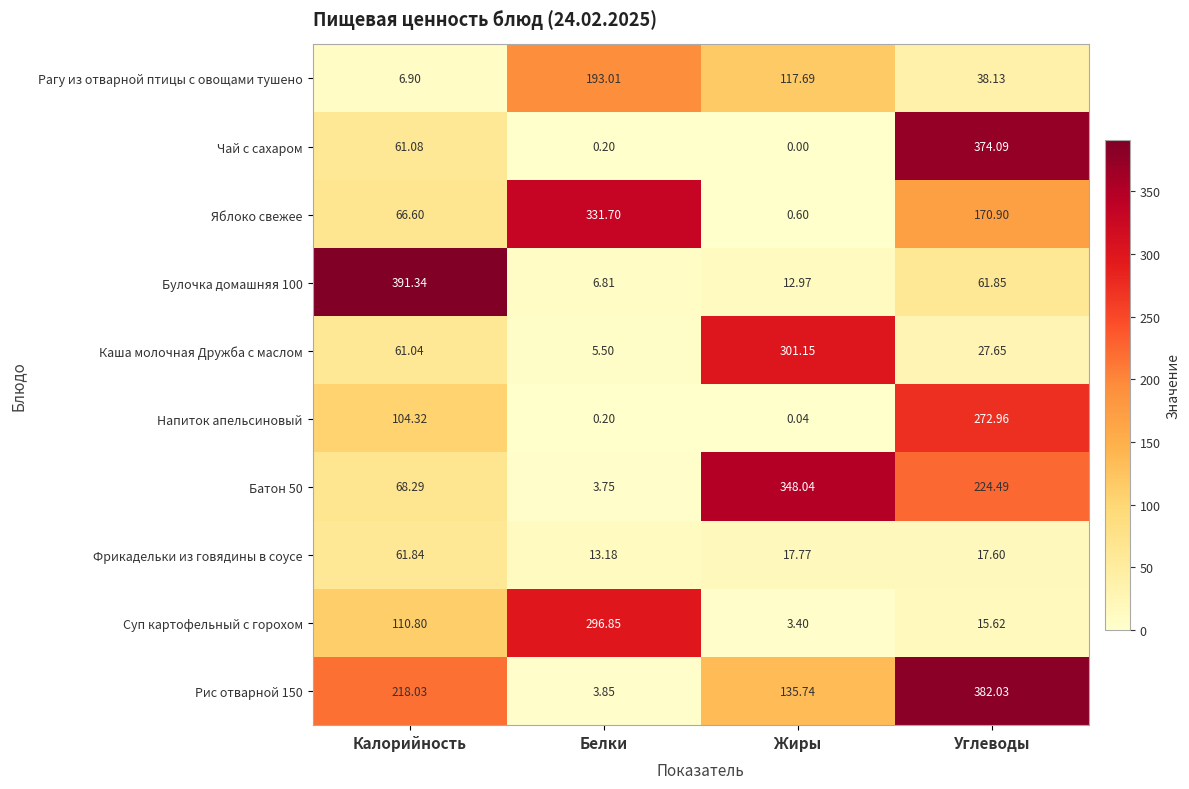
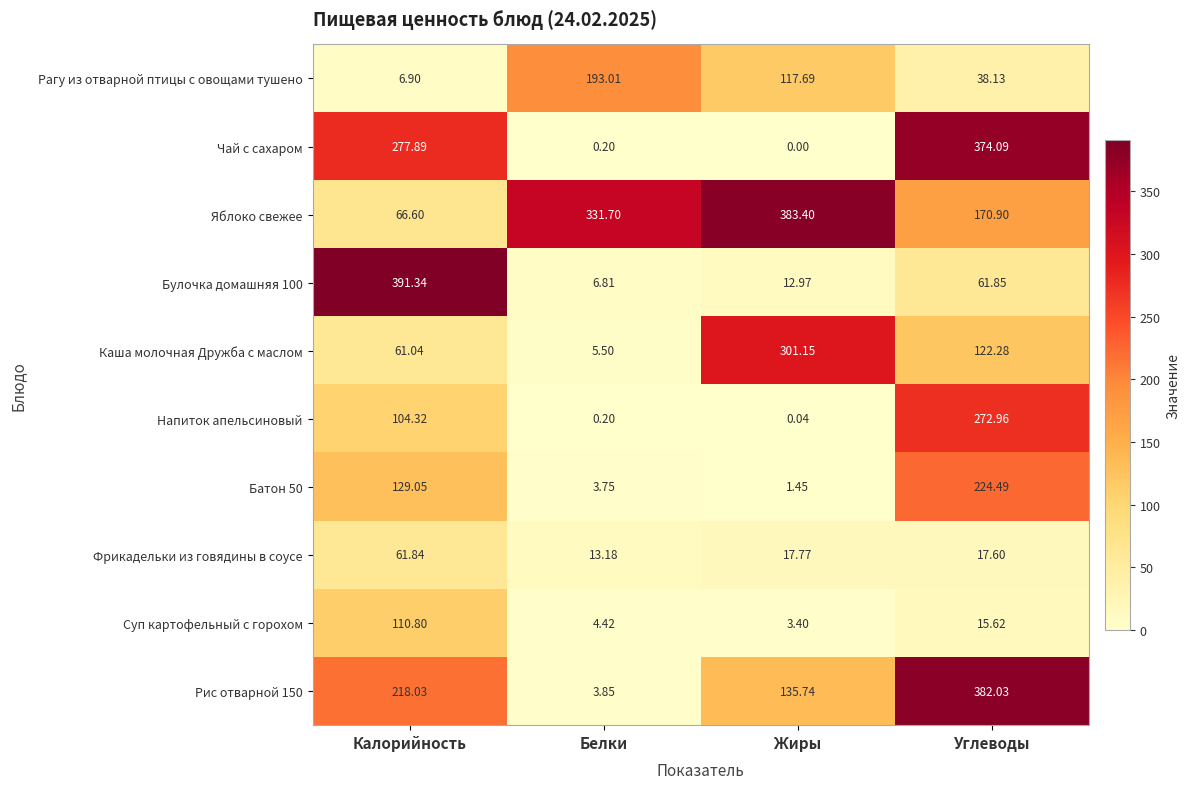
  {
    "Рагу из отварной птицы с овощами тушено": {
      "Калорийность": 6.90,
      "Белки": 193.01,
      "Жиры": 117.69,
      "Углеводы": 38.13
    },
    "Чай с сахаром": {
-     "Калорийность": 61.08,
+     "Калорийность": 277.89,
      "Белки": 0.20,
      "Жиры": 0.00,
      "Углеводы": 374.09
    },
    "Яблоко свежее": {
      "Калорийность": 66.60,
      "Белки": 331.70,
-     "Жиры": 0.60,
+     "Жиры": 383.40,
      "Углеводы": 170.90
    },
    "Булочка домашняя 100": {
      "Калорийность": 391.34,
      "Белки": 6.81,
      "Жиры": 12.97,
      "Углеводы": 61.85
    },
    "Каша молочная Дружба с маслом": {
      "Калорийность": 61.04,
      "Белки": 5.50,
      "Жиры": 301.15,
-     "Углеводы": 27.65
+     "Углеводы": 122.28
    },
    "Напиток апельсиновый": {
      "Калорийность": 104.32,
      "Белки": 0.20,
      "Жиры": 0.04,
      "Углеводы": 272.96
    },
    "Батон 50": {
-     "Калорийность": 68.29,
+     "Калорийность": 129.05,
      "Белки": 3.75,
-     "Жиры": 348.04,
+     "Жиры": 1.45,
      "Углеводы": 224.49
    },
    "Фрикадельки из говядины в соусе": {
      "Калорийность": 61.84,
      "Белки": 13.18,
      "Жиры": 17.77,
      "Углеводы": 17.60
    },
    "Суп картофельный с горохом": {
      "Калорийность": 110.80,
-     "Белки": 296.85,
+     "Белки": 4.42,
      "Жиры": 3.40,
      "Углеводы": 15.62
    },
    "Рис отварной 150": {
      "Калорийность": 218.03,
      "Белки": 3.85,
      "Жиры": 135.74,
      "Углеводы": 382.03
    }
  }
